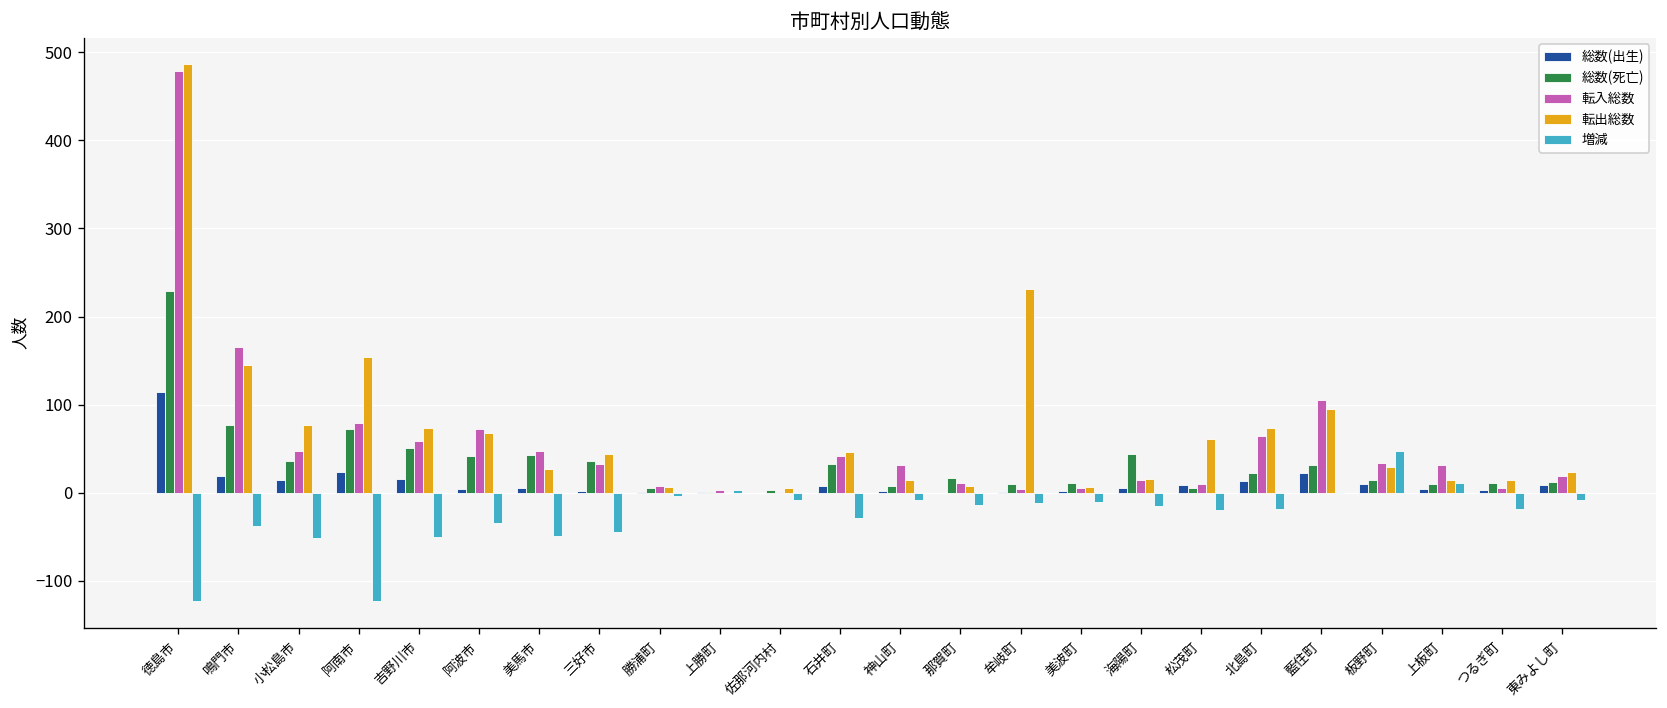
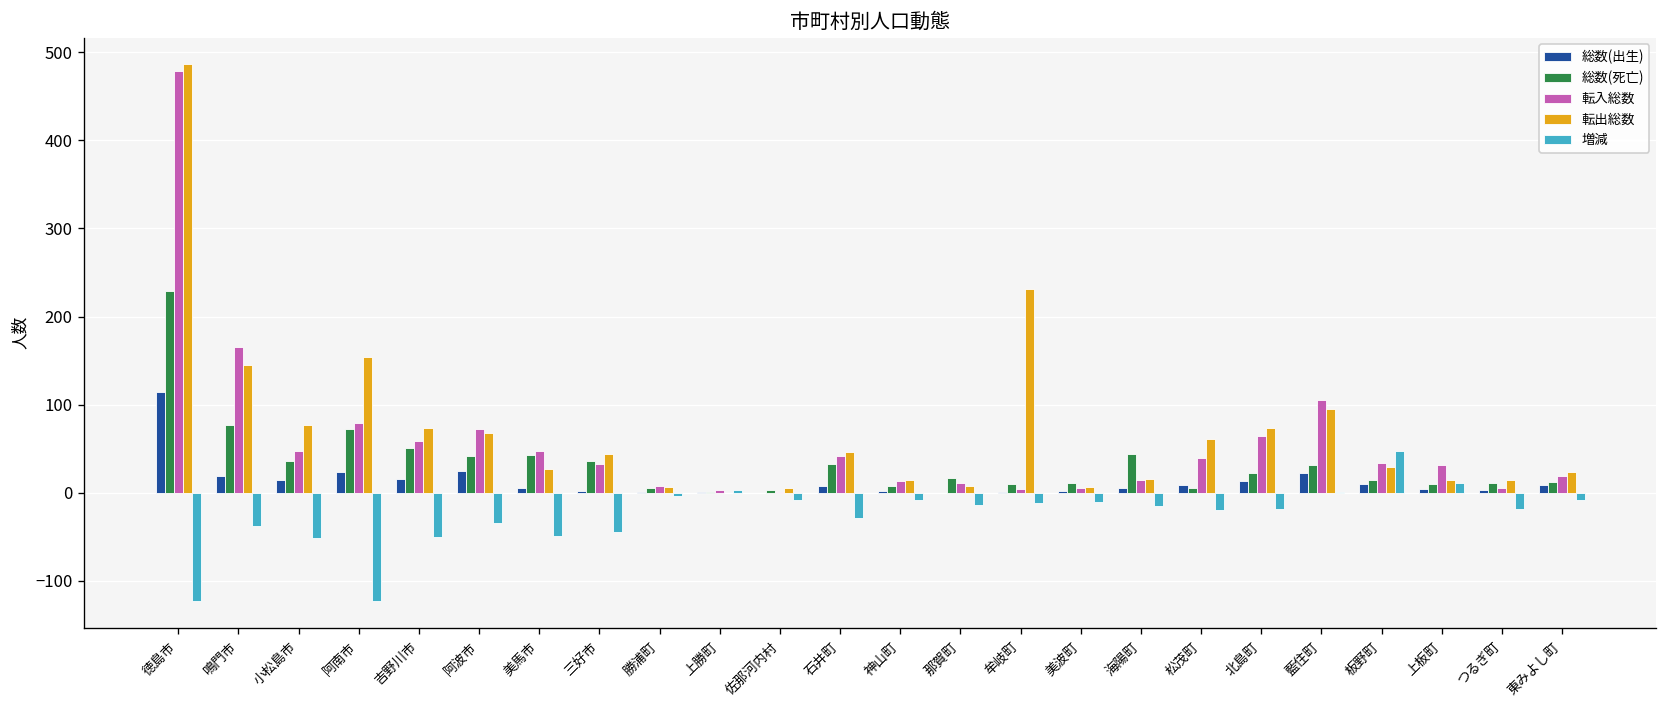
  {
    "総数(出生)": {
      "徳島市": 110,
      "鳴門市": 20,
      "小松島市": 10,
      "阿南市": 20,
      "吉野川市": 20,
-     "阿波市": 0,
+     "阿波市": 30,
      "美馬市": 10,
      "佐那河内村": 0,
      "石井町": 10,
      "那賀町": 0,
      "海陽町": 10,
      "松茂町": 10,
      "北島町": 10,
      "藍住町": 20,
      "板野町": 10,
      "上板町": 0,
      "東みよし町": 10
    },
    "総数(死亡)": {
      "徳島市": 230,
      "鳴門市": 80,
      "小松島市": 40,
      "阿南市": 70,
      "吉野川市": 50,
      "阿波市": 40,
      "美馬市": 40,
      "三好市": 40,
      "勝浦町": 10,
      "石井町": 30,
      "神山町": 10,
      "那賀町": 20,
      "牟岐町": 10,
      "美波町": 10,
      "海陽町": 40,
      "松茂町": 10,
      "北島町": 20,
      "藍住町": 30,
      "板野町": 10,
      "上板町": 10,
      "つるぎ町": 10,
      "東みよし町": 10
    },
    "転入総数": {
      "徳島市": 480,
      "鳴門市": 170,
      "小松島市": 50,
      "阿南市": 80,
      "吉野川市": 60,
      "阿波市": 70,
      "美馬市": 50,
      "三好市": 30,
      "勝浦町": 10,
      "石井町": 40,
-     "神山町": 30,
+     "神山町": 10,
      "那賀町": 10,
      "牟岐町": 0,
      "美波町": 10,
      "海陽町": 10,
-     "松茂町": 10,
+     "松茂町": 40,
      "北島町": 70,
      "藍住町": 110,
      "板野町": 30,
      "上板町": 30,
      "つるぎ町": 10,
      "東みよし町": 20
    },
    "転出総数": {
      "徳島市": 490,
      "鳴門市": 150,
      "小松島市": 80,
      "阿南市": 150,
      "吉野川市": 70,
      "阿波市": 70,
      "美馬市": 30,
      "三好市": 40,
      "勝浦町": 10,
      "上勝町": 0,
      "佐那河内村": 10,
      "石井町": 50,
      "神山町": 20,
      "那賀町": 10,
      "牟岐町": 230,
      "美波町": 10,
      "海陽町": 20,
      "松茂町": 60,
      "北島町": 70,
      "藍住町": 100,
      "板野町": 30,
      "上板町": 20,
      "つるぎ町": 20,
      "東みよし町": 20
    },
    "増減": {
      "徳島市": -120,
      "鳴門市": -40,
      "小松島市": -50,
      "阿南市": -120,
      "吉野川市": -50,
      "阿波市": -30,
      "美馬市": -50,
      "三好市": -50,
      "勝浦町": 0,
      "佐那河内村": -10,
      "石井町": -30,
      "神山町": -10,
      "那賀町": -10,
      "牟岐町": -10,
      "美波町": -10,
      "海陽町": -20,
      "松茂町": -20,
      "北島町": -20,
      "板野町": 50,
      "上板町": 10,
      "つるぎ町": -20,
      "東みよし町": -10
    }
  }
